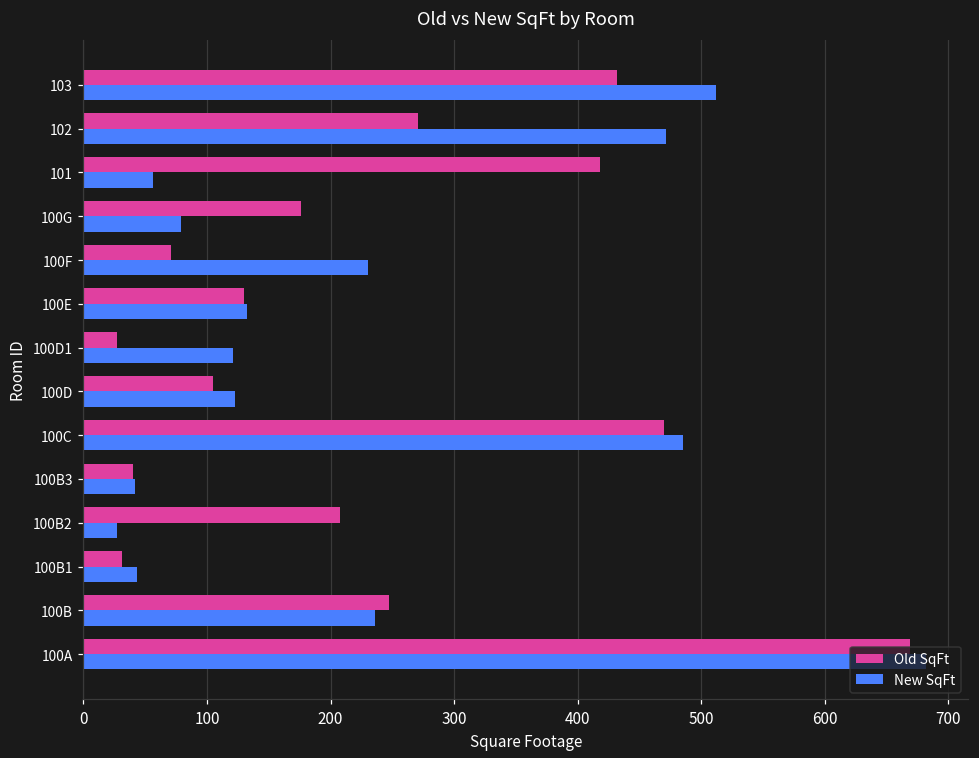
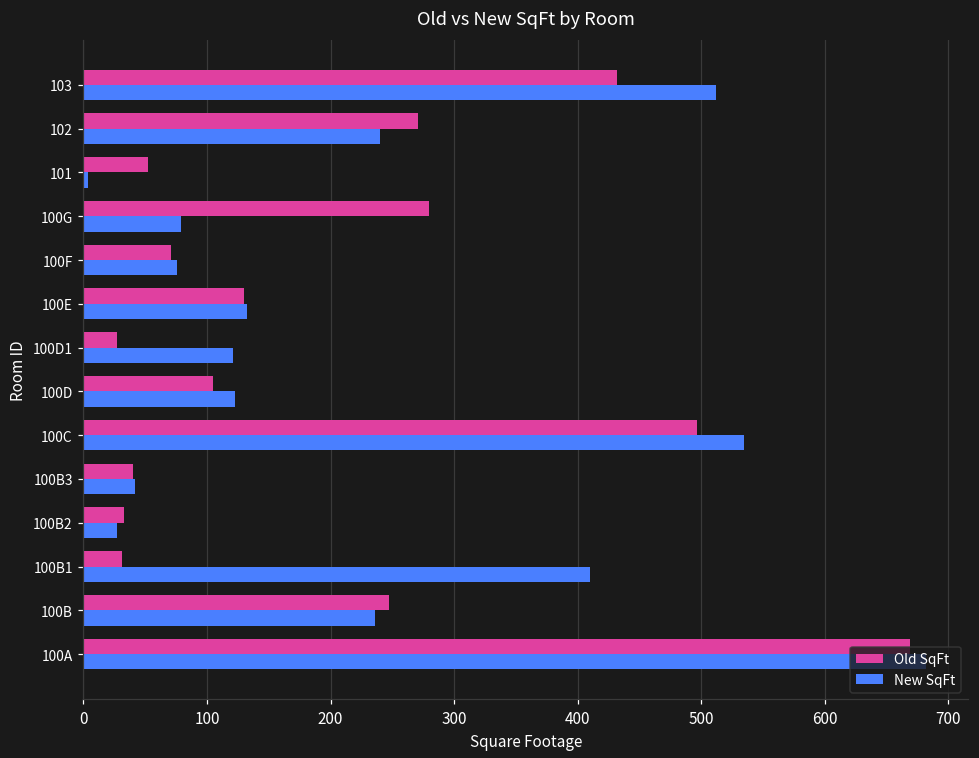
  {
    "Old SqFt": {
      "103": 432,
      "102": 271,
-     "101": 418,
-     "100G": 176,
+     "101": 52,
+     "100G": 280,
      "100F": 71,
      "100E": 130,
      "100D1": 27,
      "100D": 105,
-     "100C": 470,
+     "100C": 497,
      "100B3": 40,
-     "100B2": 208,
+     "100B2": 33,
      "100B1": 31,
      "100B": 247
    },
    "New SqFt": {
      "103": 512,
-     "102": 472,
-     "101": 56,
+     "102": 240,
+     "101": 4,
      "100G": 79,
-     "100F": 230,
+     "100F": 76,
      "100E": 132,
      "100D1": 121,
      "100D": 123,
-     "100C": 485,
+     "100C": 535,
      "100B3": 42,
      "100B2": 27,
-     "100B1": 43,
+     "100B1": 410,
      "100B": 236
    }
  }
